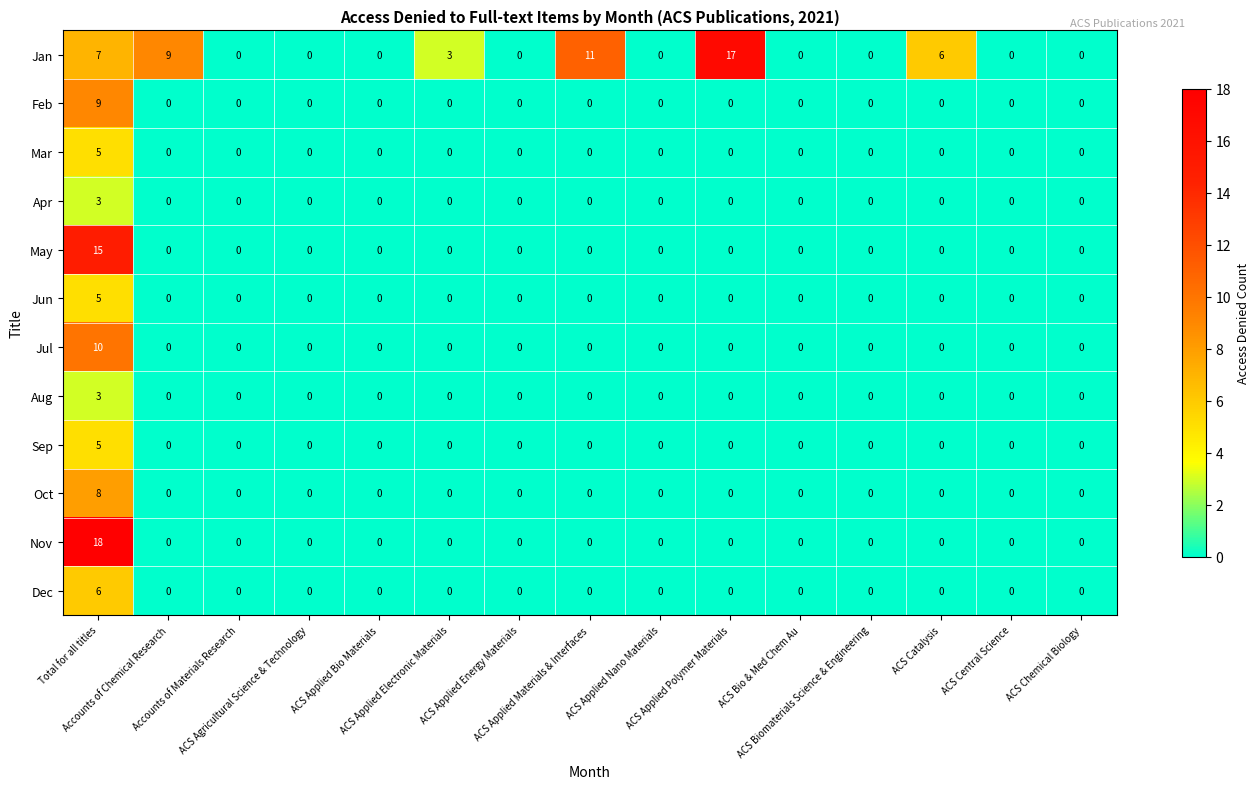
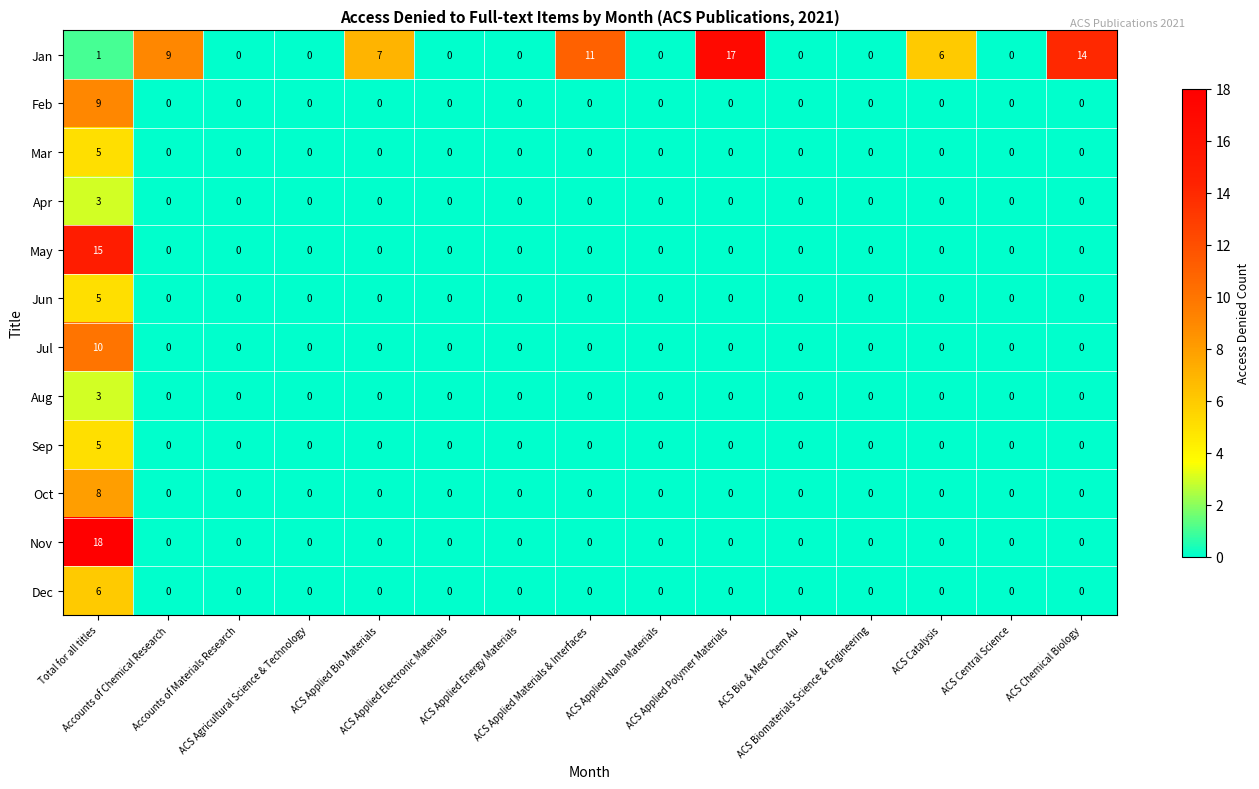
  {
    "Jan": {
-     "Total for all titles": 7,
+     "Total for all titles": 1,
      "Accounts of Chemical Research": 9,
      "Accounts of Materials Research": 0,
      "ACS Agricultural Science & Technology": 0,
-     "ACS Applied Bio Materials": 0,
-     "ACS Applied Electronic Materials": 3,
+     "ACS Applied Bio Materials": 7,
+     "ACS Applied Electronic Materials": 0,
      "ACS Applied Energy Materials": 0,
      "ACS Applied Materials & Interfaces": 11,
      "ACS Applied Nano Materials": 0,
      "ACS Applied Polymer Materials": 17,
      "ACS Bio & Med Chem Au": 0,
      "ACS Biomaterials Science & Engineering": 0,
      "ACS Catalysis": 6,
      "ACS Central Science": 0,
-     "ACS Chemical Biology": 0
+     "ACS Chemical Biology": 14
    },
    "Feb": {
      "Total for all titles": 9,
      "Accounts of Chemical Research": 0,
      "Accounts of Materials Research": 0,
      "ACS Agricultural Science & Technology": 0,
      "ACS Applied Bio Materials": 0,
      "ACS Applied Electronic Materials": 0,
      "ACS Applied Energy Materials": 0,
      "ACS Applied Materials & Interfaces": 0,
      "ACS Applied Nano Materials": 0,
      "ACS Applied Polymer Materials": 0,
      "ACS Bio & Med Chem Au": 0,
      "ACS Biomaterials Science & Engineering": 0,
      "ACS Catalysis": 0,
      "ACS Central Science": 0,
      "ACS Chemical Biology": 0
    },
    "Mar": {
      "Total for all titles": 5,
      "Accounts of Chemical Research": 0,
      "Accounts of Materials Research": 0,
      "ACS Agricultural Science & Technology": 0,
      "ACS Applied Bio Materials": 0,
      "ACS Applied Electronic Materials": 0,
      "ACS Applied Energy Materials": 0,
      "ACS Applied Materials & Interfaces": 0,
      "ACS Applied Nano Materials": 0,
      "ACS Applied Polymer Materials": 0,
      "ACS Bio & Med Chem Au": 0,
      "ACS Biomaterials Science & Engineering": 0,
      "ACS Catalysis": 0,
      "ACS Central Science": 0,
      "ACS Chemical Biology": 0
    },
    "Apr": {
      "Total for all titles": 3,
      "Accounts of Chemical Research": 0,
      "Accounts of Materials Research": 0,
      "ACS Agricultural Science & Technology": 0,
      "ACS Applied Bio Materials": 0,
      "ACS Applied Electronic Materials": 0,
      "ACS Applied Energy Materials": 0,
      "ACS Applied Materials & Interfaces": 0,
      "ACS Applied Nano Materials": 0,
      "ACS Applied Polymer Materials": 0,
      "ACS Bio & Med Chem Au": 0,
      "ACS Biomaterials Science & Engineering": 0,
      "ACS Catalysis": 0,
      "ACS Central Science": 0,
      "ACS Chemical Biology": 0
    },
    "May": {
      "Total for all titles": 15,
      "Accounts of Chemical Research": 0,
      "Accounts of Materials Research": 0,
      "ACS Agricultural Science & Technology": 0,
      "ACS Applied Bio Materials": 0,
      "ACS Applied Electronic Materials": 0,
      "ACS Applied Energy Materials": 0,
      "ACS Applied Materials & Interfaces": 0,
      "ACS Applied Nano Materials": 0,
      "ACS Applied Polymer Materials": 0,
      "ACS Bio & Med Chem Au": 0,
      "ACS Biomaterials Science & Engineering": 0,
      "ACS Catalysis": 0,
      "ACS Central Science": 0,
      "ACS Chemical Biology": 0
    },
    "Jun": {
      "Total for all titles": 5,
      "Accounts of Chemical Research": 0,
      "Accounts of Materials Research": 0,
      "ACS Agricultural Science & Technology": 0,
      "ACS Applied Bio Materials": 0,
      "ACS Applied Electronic Materials": 0,
      "ACS Applied Energy Materials": 0,
      "ACS Applied Materials & Interfaces": 0,
      "ACS Applied Nano Materials": 0,
      "ACS Applied Polymer Materials": 0,
      "ACS Bio & Med Chem Au": 0,
      "ACS Biomaterials Science & Engineering": 0,
      "ACS Catalysis": 0,
      "ACS Central Science": 0,
      "ACS Chemical Biology": 0
    },
    "Jul": {
      "Total for all titles": 10,
      "Accounts of Chemical Research": 0,
      "Accounts of Materials Research": 0,
      "ACS Agricultural Science & Technology": 0,
      "ACS Applied Bio Materials": 0,
      "ACS Applied Electronic Materials": 0,
      "ACS Applied Energy Materials": 0,
      "ACS Applied Materials & Interfaces": 0,
      "ACS Applied Nano Materials": 0,
      "ACS Applied Polymer Materials": 0,
      "ACS Bio & Med Chem Au": 0,
      "ACS Biomaterials Science & Engineering": 0,
      "ACS Catalysis": 0,
      "ACS Central Science": 0,
      "ACS Chemical Biology": 0
    },
    "Aug": {
      "Total for all titles": 3,
      "Accounts of Chemical Research": 0,
      "Accounts of Materials Research": 0,
      "ACS Agricultural Science & Technology": 0,
      "ACS Applied Bio Materials": 0,
      "ACS Applied Electronic Materials": 0,
      "ACS Applied Energy Materials": 0,
      "ACS Applied Materials & Interfaces": 0,
      "ACS Applied Nano Materials": 0,
      "ACS Applied Polymer Materials": 0,
      "ACS Bio & Med Chem Au": 0,
      "ACS Biomaterials Science & Engineering": 0,
      "ACS Catalysis": 0,
      "ACS Central Science": 0,
      "ACS Chemical Biology": 0
    },
    "Sep": {
      "Total for all titles": 5,
      "Accounts of Chemical Research": 0,
      "Accounts of Materials Research": 0,
      "ACS Agricultural Science & Technology": 0,
      "ACS Applied Bio Materials": 0,
      "ACS Applied Electronic Materials": 0,
      "ACS Applied Energy Materials": 0,
      "ACS Applied Materials & Interfaces": 0,
      "ACS Applied Nano Materials": 0,
      "ACS Applied Polymer Materials": 0,
      "ACS Bio & Med Chem Au": 0,
      "ACS Biomaterials Science & Engineering": 0,
      "ACS Catalysis": 0,
      "ACS Central Science": 0,
      "ACS Chemical Biology": 0
    },
    "Oct": {
      "Total for all titles": 8,
      "Accounts of Chemical Research": 0,
      "Accounts of Materials Research": 0,
      "ACS Agricultural Science & Technology": 0,
      "ACS Applied Bio Materials": 0,
      "ACS Applied Electronic Materials": 0,
      "ACS Applied Energy Materials": 0,
      "ACS Applied Materials & Interfaces": 0,
      "ACS Applied Nano Materials": 0,
      "ACS Applied Polymer Materials": 0,
      "ACS Bio & Med Chem Au": 0,
      "ACS Biomaterials Science & Engineering": 0,
      "ACS Catalysis": 0,
      "ACS Central Science": 0,
      "ACS Chemical Biology": 0
    },
    "Nov": {
      "Total for all titles": 18,
      "Accounts of Chemical Research": 0,
      "Accounts of Materials Research": 0,
      "ACS Agricultural Science & Technology": 0,
      "ACS Applied Bio Materials": 0,
      "ACS Applied Electronic Materials": 0,
      "ACS Applied Energy Materials": 0,
      "ACS Applied Materials & Interfaces": 0,
      "ACS Applied Nano Materials": 0,
      "ACS Applied Polymer Materials": 0,
      "ACS Bio & Med Chem Au": 0,
      "ACS Biomaterials Science & Engineering": 0,
      "ACS Catalysis": 0,
      "ACS Central Science": 0,
      "ACS Chemical Biology": 0
    },
    "Dec": {
      "Total for all titles": 6,
      "Accounts of Chemical Research": 0,
      "Accounts of Materials Research": 0,
      "ACS Agricultural Science & Technology": 0,
      "ACS Applied Bio Materials": 0,
      "ACS Applied Electronic Materials": 0,
      "ACS Applied Energy Materials": 0,
      "ACS Applied Materials & Interfaces": 0,
      "ACS Applied Nano Materials": 0,
      "ACS Applied Polymer Materials": 0,
      "ACS Bio & Med Chem Au": 0,
      "ACS Biomaterials Science & Engineering": 0,
      "ACS Catalysis": 0,
      "ACS Central Science": 0,
      "ACS Chemical Biology": 0
    }
  }
